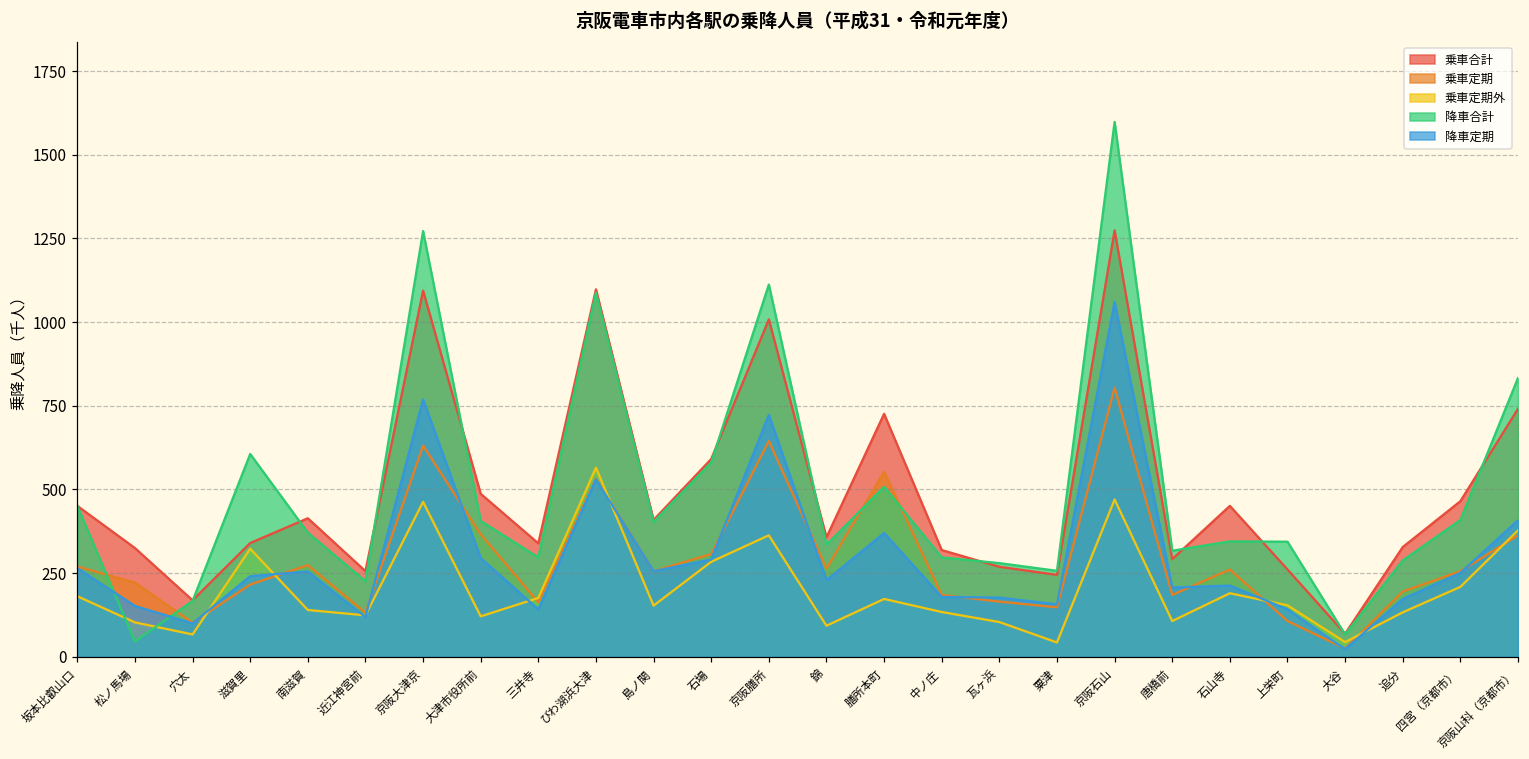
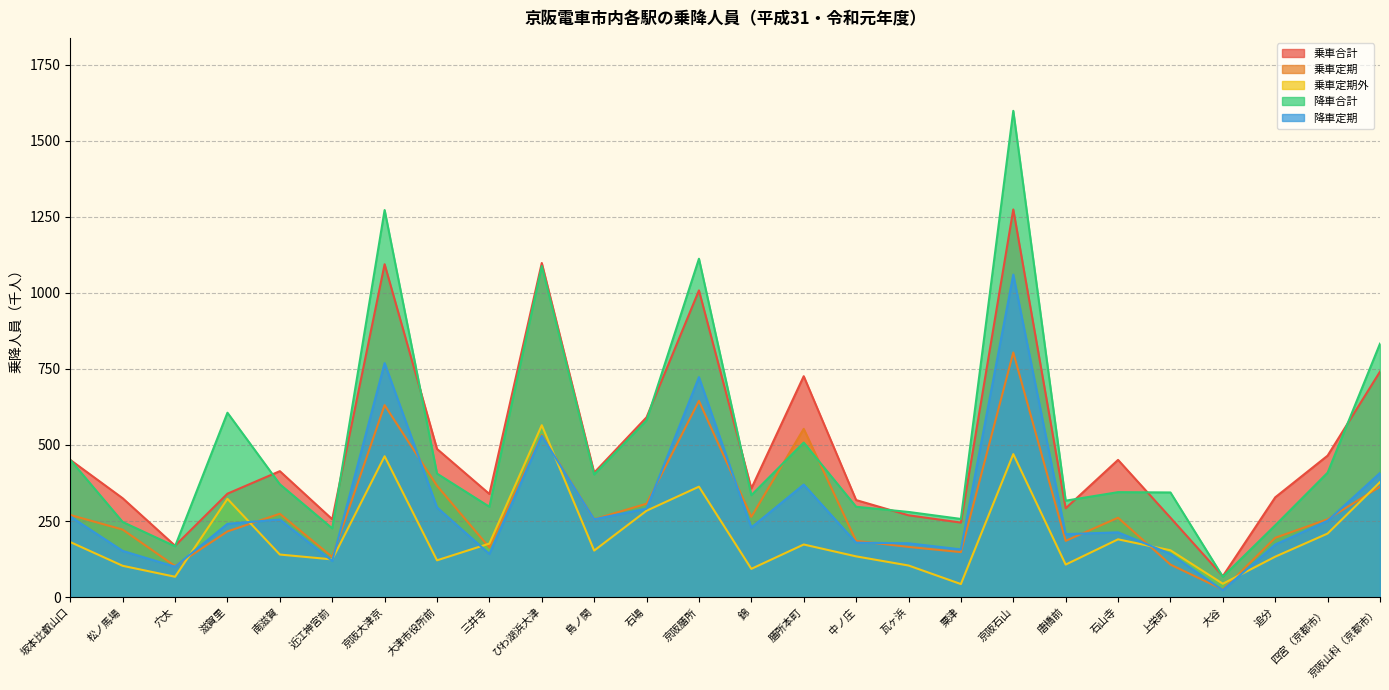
  {
    "乗車定期外": {
      "坂本比叡山口": 180,
      "松ノ馬場": 100,
      "穴太": 70,
      "滋賀里": 320,
      "南滋賀": 140,
      "京阪大津京": 460,
      "大津市役所前": 120,
      "三井寺": 180,
      "びわ湖浜大津": 570,
      "島ノ関": 150,
      "京阪膳所": 360,
      "錦": 90,
      "膳所本町": 170,
      "中ノ庄": 130,
      "瓦ヶ浜": 100,
      "粟津": 40,
      "京阪石山": 470,
      "唐橋前": 110,
      "石山寺": 190,
      "上栄町": 150,
      "大谷": 40,
      "追分": 130,
      "四宮（京都市）": 210,
      "京阪山科（京都市）": 380
    },
    "降車合計": {
-     "松ノ馬場": 50,
+     "松ノ馬場": 250,
      "滋賀里": 610,
      "南滋賀": 370,
      "近江神宮前": 230,
      "京阪大津京": 1270,
      "大津市役所前": 410,
      "三井寺": 300,
      "びわ湖浜大津": 1090,
      "石場": 580,
      "京阪膳所": 1110,
      "錦": 340,
      "膳所本町": 510,
      "中ノ庄": 300,
      "瓦ヶ浜": 280,
      "粟津": 260,
      "京阪石山": 1600,
      "唐橋前": 320,
      "石山寺": 350,
      "上栄町": 340,
-     "追分": 290,
+     "追分": 240,
      "四宮（京都市）": 410,
      "京阪山科（京都市）": 830
    },
    "降車定期": {
      "松ノ馬場": 150,
      "滋賀里": 240,
      "南滋賀": 260,
      "京阪大津京": 770,
      "大津市役所前": 300,
      "三井寺": 140,
      "京阪膳所": 720,
      "錦": 230,
      "膳所本町": 370,
      "瓦ヶ浜": 180,
      "粟津": 160,
      "京阪石山": 1060,
      "唐橋前": 210,
      "石山寺": 210,
      "上栄町": 140,
      "追分": 170,
      "京阪山科（京都市）": 410
    }
  }
